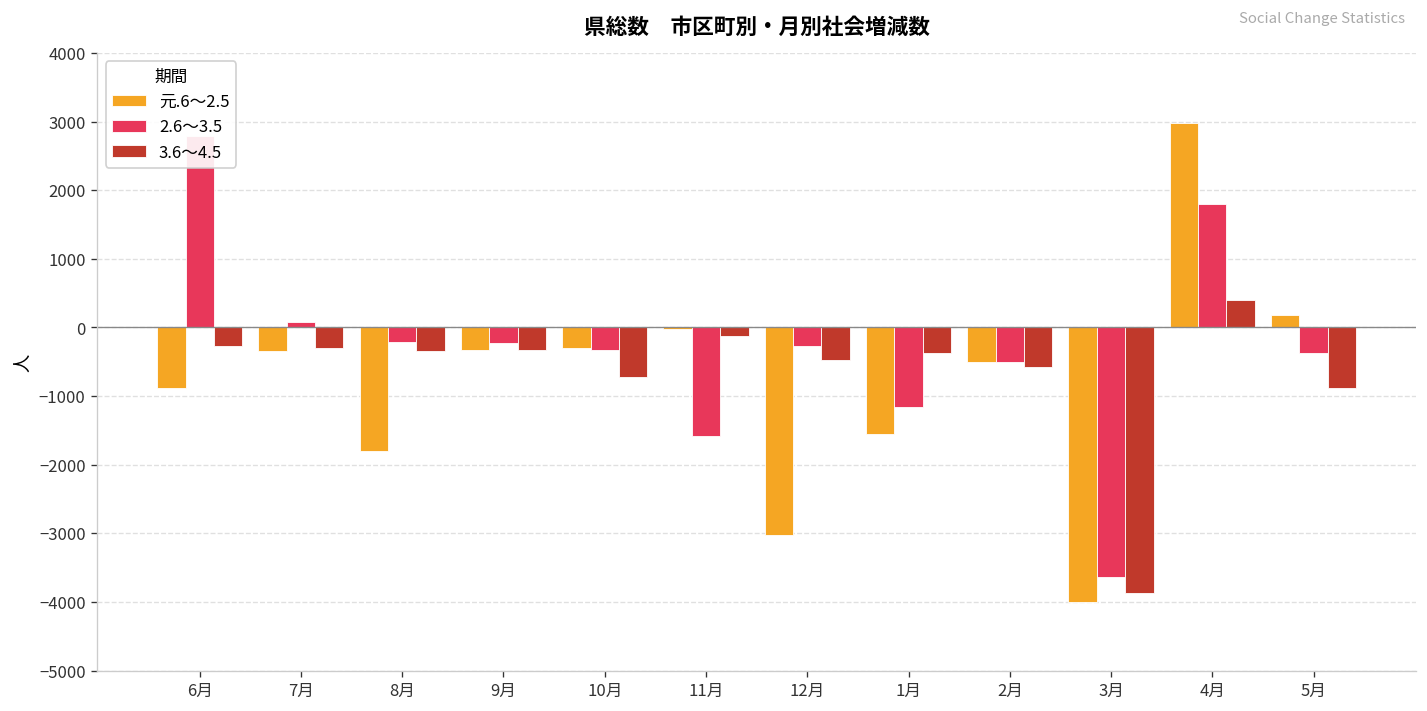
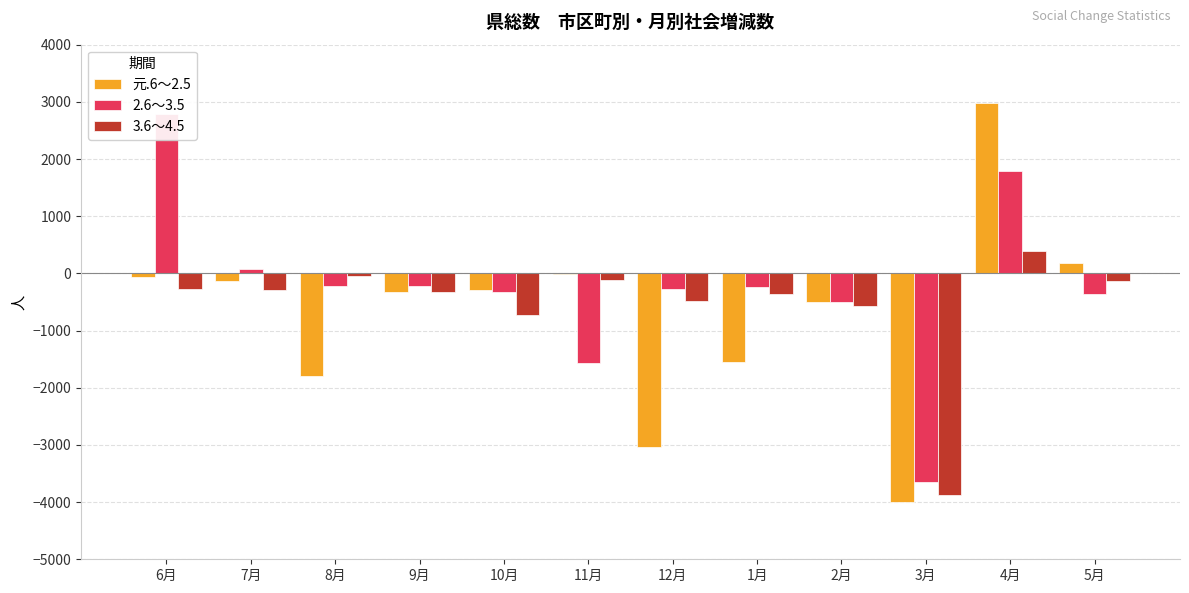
  {
    "元.6～2.5": {
-     "6月": -900,
-     "7月": -300,
+     "6月": -100,
+     "7月": -100,
      "8月": -1800,
      "9月": -300,
      "10月": -300,
      "12月": -3000,
      "1月": -1600,
      "2月": -500,
      "3月": -4000,
      "4月": 3000,
      "5月": 200
    },
    "2.6～3.5": {
      "7月": 100,
      "8月": -200,
      "9月": -200,
      "10月": -300,
      "11月": -1600,
      "12月": -300,
-     "1月": -1200,
+     "1月": -200,
      "2月": -500,
      "3月": -3600,
      "4月": 1800,
      "5月": -400
    },
    "3.6～4.5": {
      "6月": -300,
      "7月": -300,
-     "8月": -300,
+     "8月": -100,
      "9月": -300,
      "10月": -700,
      "11月": -100,
      "12月": -500,
      "1月": -400,
      "2月": -600,
      "3月": -3900,
      "4月": 400,
-     "5月": -900
+     "5月": -100
    }
  }
